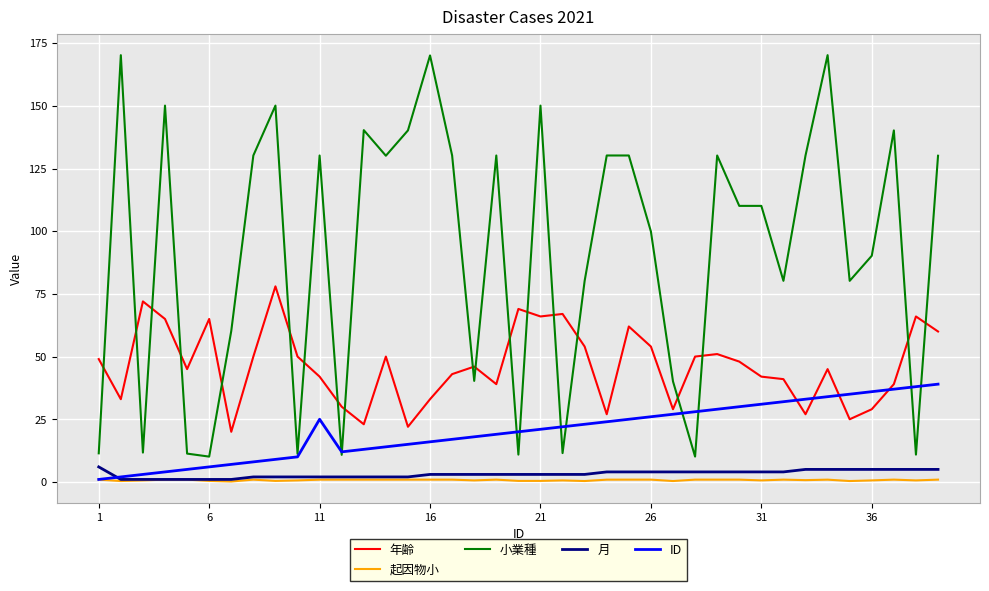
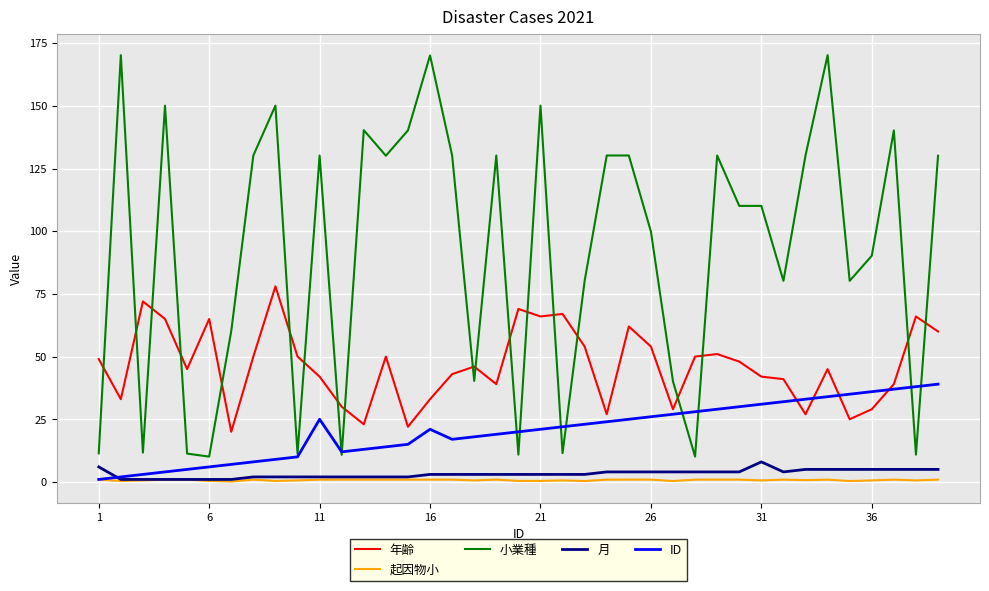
  {
    "年齢": {
      "1": 49,
      "6": 65,
      "11": 42,
      "16": 33,
      "21": 66,
      "26": 54,
      "31": 42,
      "36": 29
    },
    "起因物小": {
      "11": 1,
      "16": 1,
      "21": 0,
      "26": 1,
      "31": 1,
      "36": 1
    },
    "小業種": {
      "1": 11,
      "6": 10,
      "11": 130,
      "16": 170,
      "21": 150,
      "26": 100,
      "31": 110,
      "36": 90
    },
    "月": {
      "1": 6,
      "11": 2,
      "16": 3,
      "21": 3,
      "26": 4,
-     "31": 4,
+     "31": 8,
      "36": 5
    },
    "ID": {
      "6": 6,
      "11": 25,
-     "16": 16,
+     "16": 21,
      "21": 21,
      "26": 26,
      "31": 31,
      "36": 36
    }
  }
